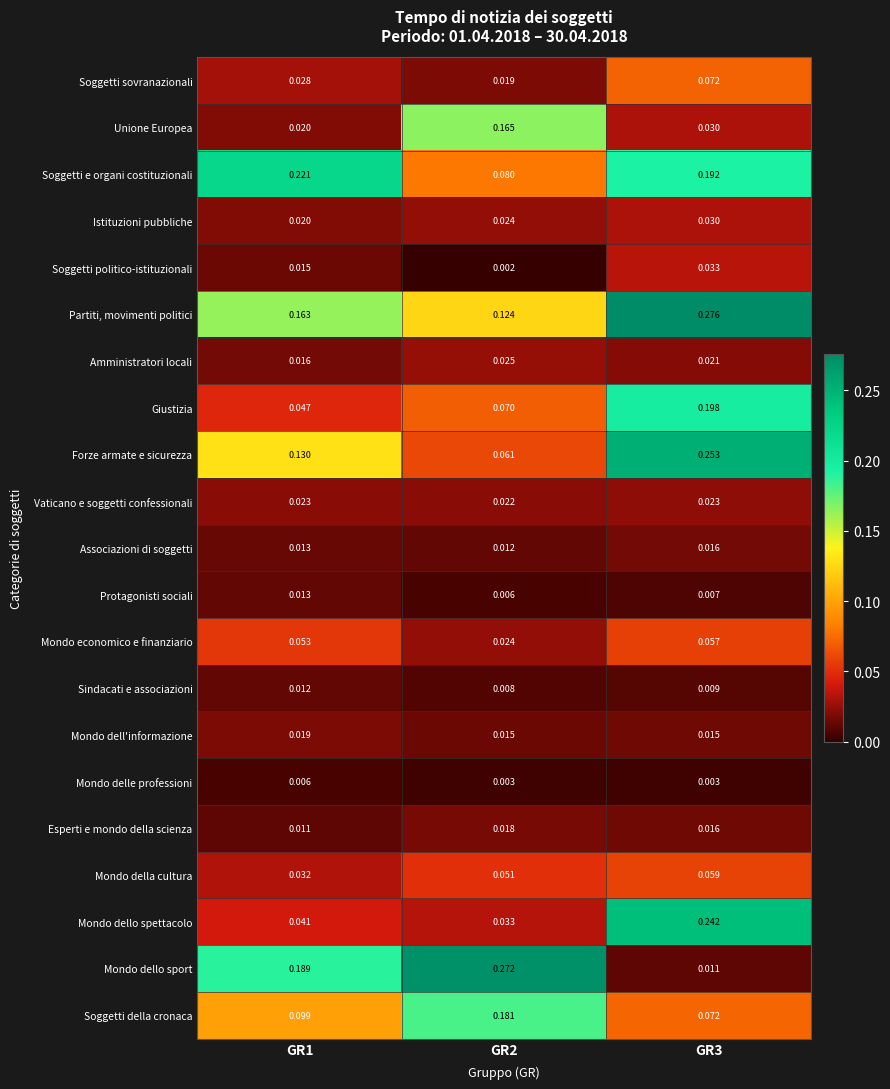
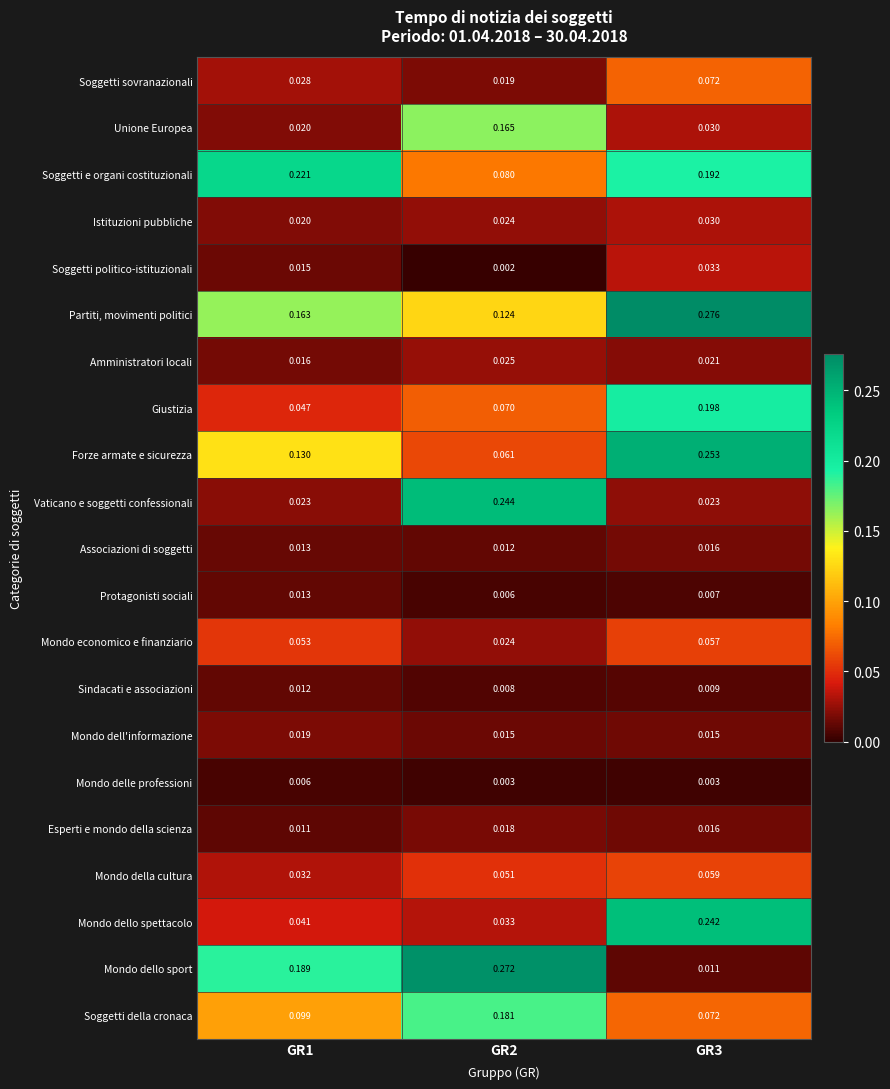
  {
    "Soggetti sovranazionali": {
      "GR1": 0.028,
      "GR2": 0.019,
      "GR3": 0.072
    },
    "Unione Europea": {
      "GR1": 0.020,
      "GR2": 0.165,
      "GR3": 0.030
    },
    "Soggetti e organi costituzionali": {
      "GR1": 0.221,
      "GR2": 0.080,
      "GR3": 0.192
    },
    "Istituzioni pubbliche": {
      "GR1": 0.020,
      "GR2": 0.024,
      "GR3": 0.030
    },
    "Soggetti politico-istituzionali": {
      "GR1": 0.015,
      "GR2": 0.002,
      "GR3": 0.033
    },
    "Partiti, movimenti politici": {
      "GR1": 0.163,
      "GR2": 0.124,
      "GR3": 0.276
    },
    "Amministratori locali": {
      "GR1": 0.016,
      "GR2": 0.025,
      "GR3": 0.021
    },
    "Giustizia": {
      "GR1": 0.047,
      "GR2": 0.070,
      "GR3": 0.198
    },
    "Forze armate e sicurezza": {
      "GR1": 0.130,
      "GR2": 0.061,
      "GR3": 0.253
    },
    "Vaticano e soggetti confessionali": {
      "GR1": 0.023,
-     "GR2": 0.022,
+     "GR2": 0.244,
      "GR3": 0.023
    },
    "Associazioni di soggetti": {
      "GR1": 0.013,
      "GR2": 0.012,
      "GR3": 0.016
    },
    "Protagonisti sociali": {
      "GR1": 0.013,
      "GR2": 0.006,
      "GR3": 0.007
    },
    "Mondo economico e finanziario": {
      "GR1": 0.053,
      "GR2": 0.024,
      "GR3": 0.057
    },
    "Sindacati e associazioni": {
      "GR1": 0.012,
      "GR2": 0.008,
      "GR3": 0.009
    },
    "Mondo dell'informazione": {
      "GR1": 0.019,
      "GR2": 0.015,
      "GR3": 0.015
    },
    "Mondo delle professioni": {
      "GR1": 0.006,
      "GR2": 0.003,
      "GR3": 0.003
    },
    "Esperti e mondo della scienza": {
      "GR1": 0.011,
      "GR2": 0.018,
      "GR3": 0.016
    },
    "Mondo della cultura": {
      "GR1": 0.032,
      "GR2": 0.051,
      "GR3": 0.059
    },
    "Mondo dello spettacolo": {
      "GR1": 0.041,
      "GR2": 0.033,
      "GR3": 0.242
    },
    "Mondo dello sport": {
      "GR1": 0.189,
      "GR2": 0.272,
      "GR3": 0.011
    },
    "Soggetti della cronaca": {
      "GR1": 0.099,
      "GR2": 0.181,
      "GR3": 0.072
    }
  }
